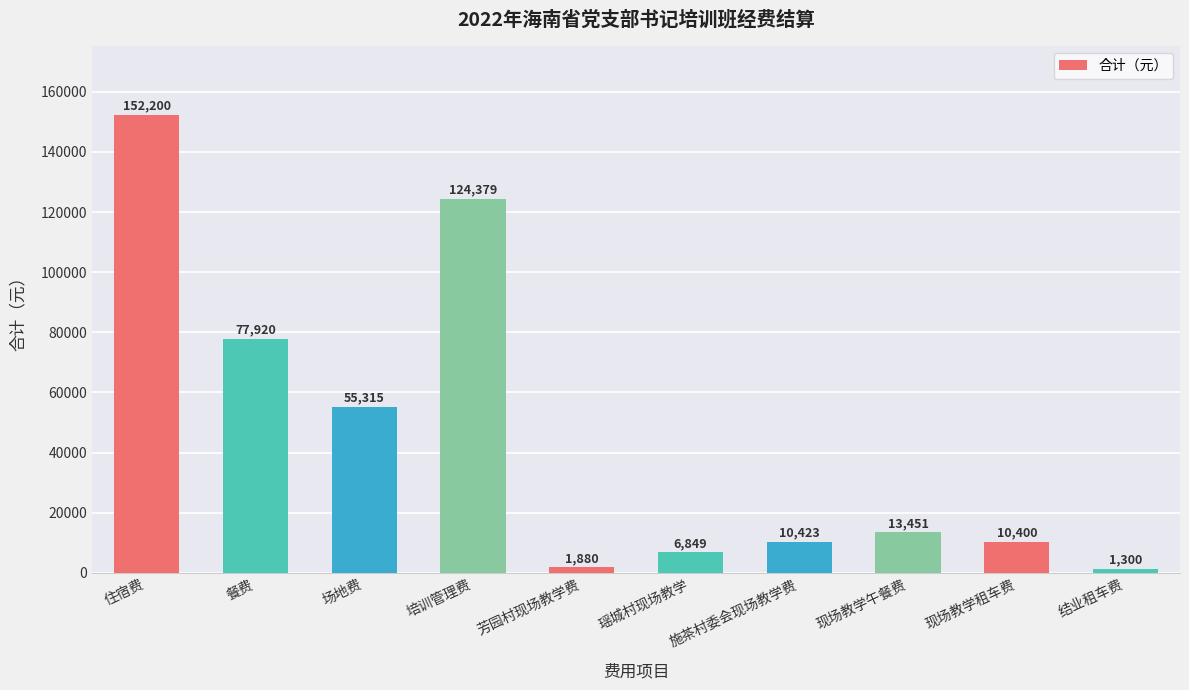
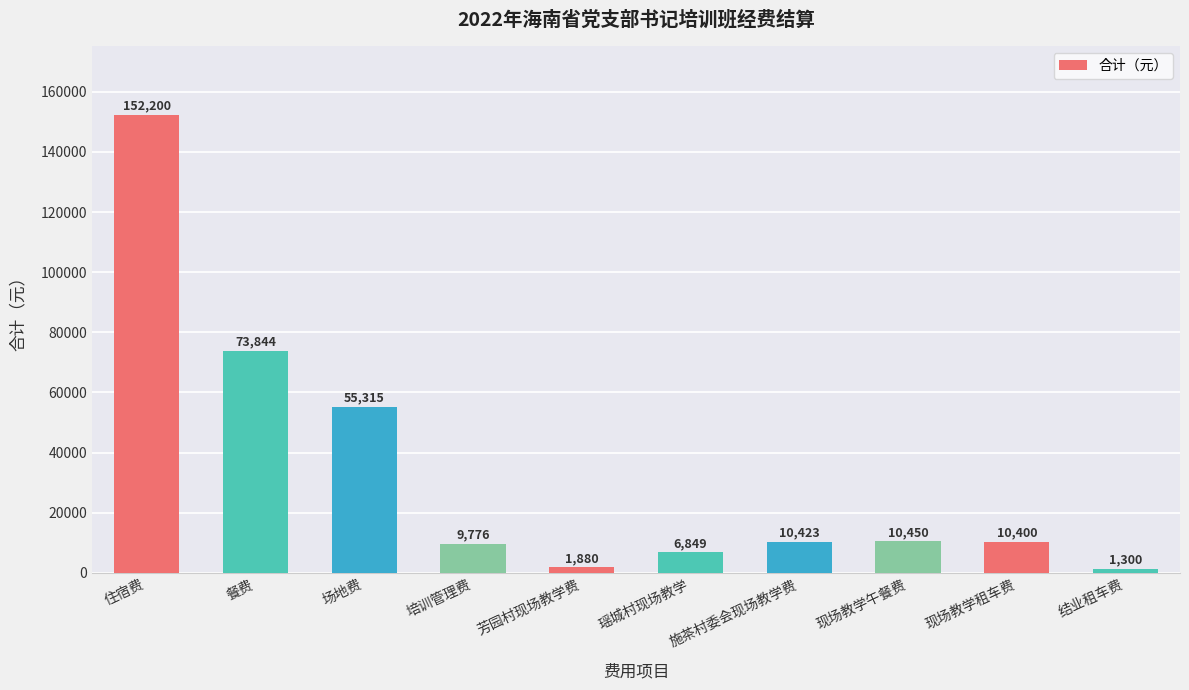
  {
    "住宿费": "152,200",
-   "餐费": "77,920",
+   "餐费": "73,844",
    "场地费": "55,315",
-   "培训管理费": "124,379",
+   "培训管理费": "9,776",
    "芳园村现场教学费": "1,880",
    "瑶城村现场教学": "6,849",
    "施茶村委会现场教学费": "10,423",
-   "现场教学午餐费": "13,451",
+   "现场教学午餐费": "10,450",
    "现场教学租车费": "10,400",
    "结业租车费": "1,300"
  }
